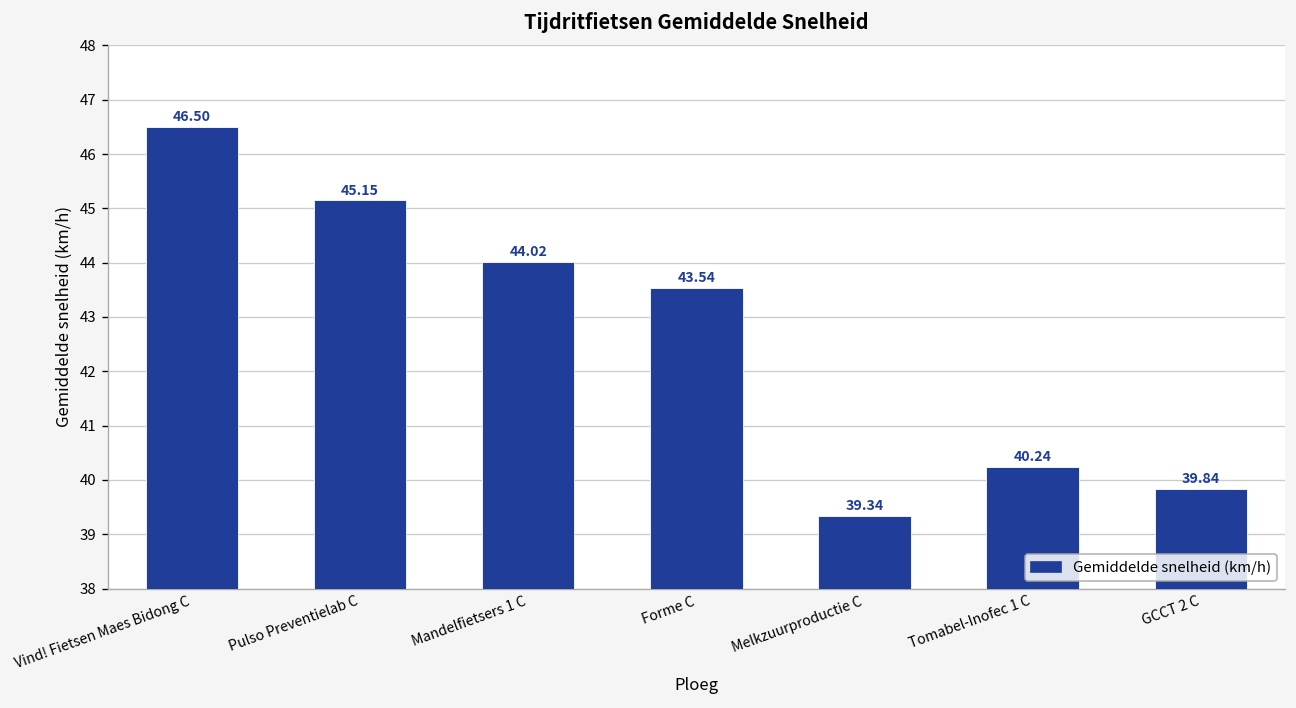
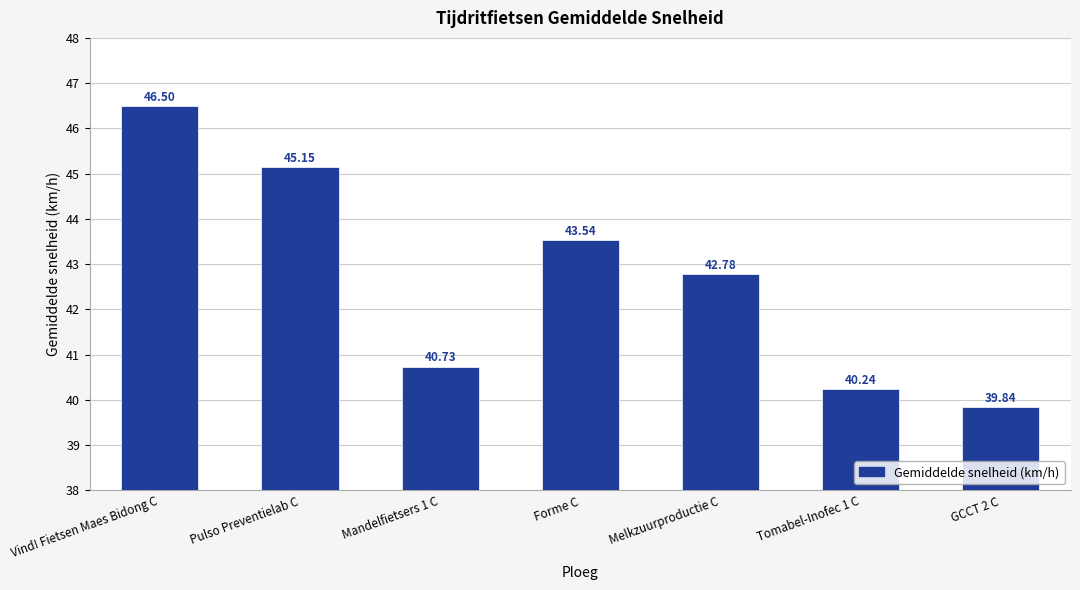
  {
    "Vind! Fietsen Maes Bidong C": 46.50,
    "Pulso Preventielab C": 45.15,
-   "Mandelfietsers 1 C": 44.02,
+   "Mandelfietsers 1 C": 40.73,
    "Forme C": 43.54,
-   "Melkzuurproductie C": 39.34,
+   "Melkzuurproductie C": 42.78,
    "Tomabel-Inofec 1 C": 40.24,
    "GCCT 2 C": 39.84
  }
